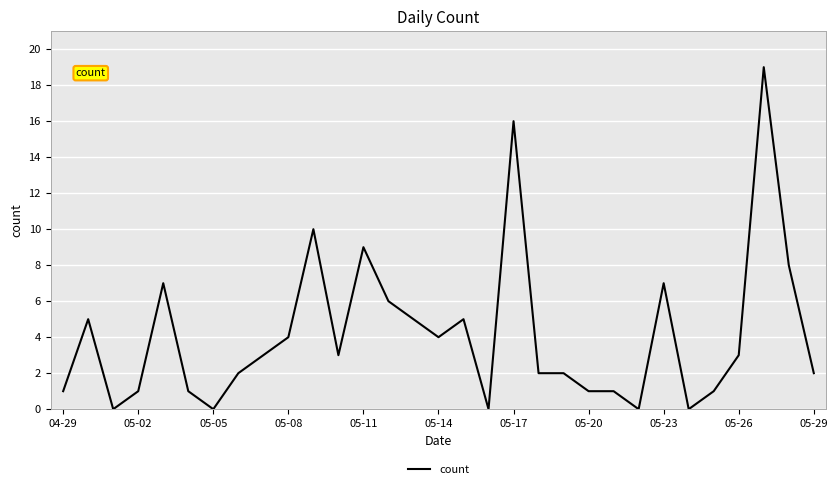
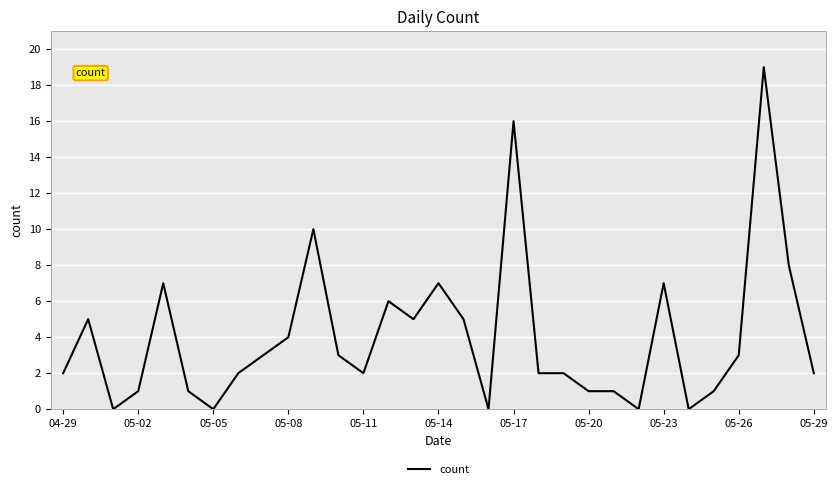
  {
-   "04-29": 1,
+   "04-29": 2,
    "05-02": 1,
    "05-05": 0,
    "05-08": 4,
-   "05-11": 9,
-   "05-14": 4,
+   "05-11": 2,
+   "05-14": 7,
    "05-17": 16,
    "05-20": 1,
    "05-23": 7,
    "05-26": 3,
    "05-29": 2
  }
